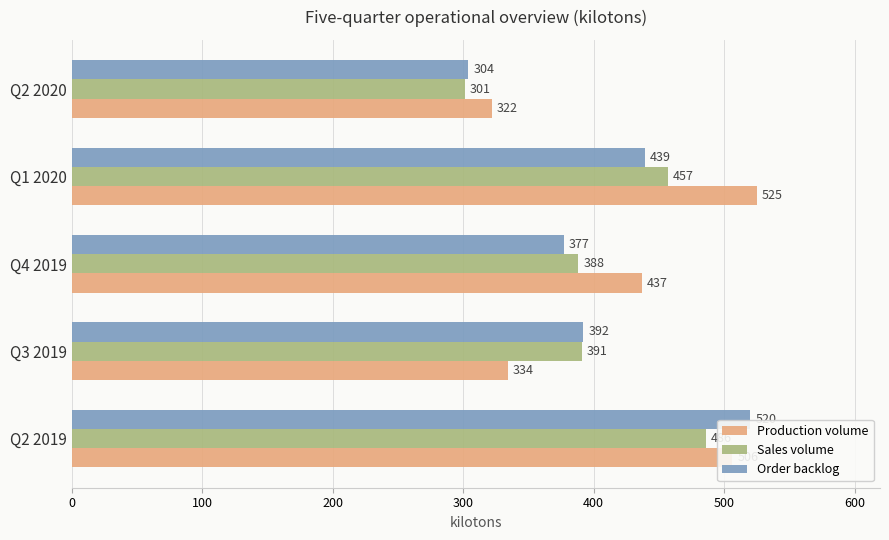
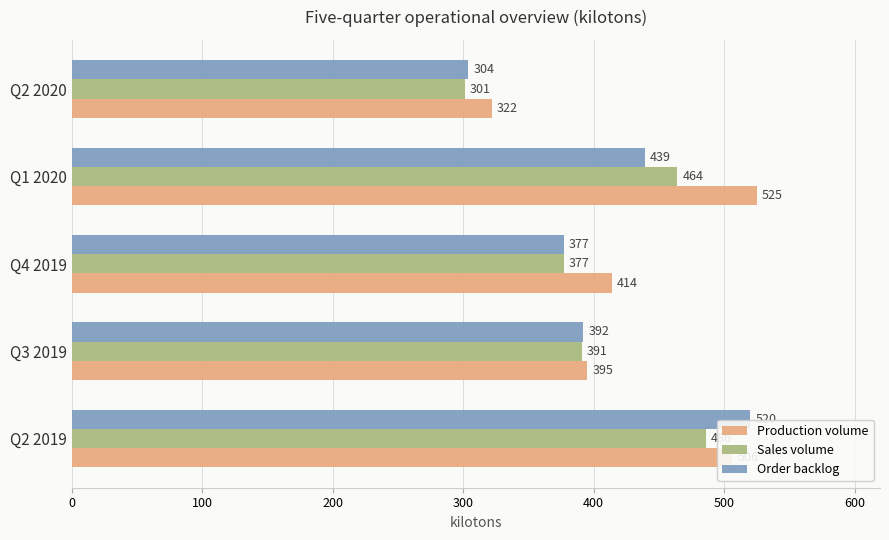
  {
    "Production volume": {
      "Q2 2020": 322,
      "Q1 2020": 525,
-     "Q4 2019": 437,
-     "Q3 2019": 334
+     "Q4 2019": 414,
+     "Q3 2019": 395
    },
    "Sales volume": {
      "Q2 2020": 301,
-     "Q1 2020": 457,
-     "Q4 2019": 388,
+     "Q1 2020": 464,
+     "Q4 2019": 377,
      "Q3 2019": 391
    },
    "Order backlog": {
      "Q2 2020": 304,
      "Q1 2020": 439,
      "Q4 2019": 377,
      "Q3 2019": 392
    }
  }
